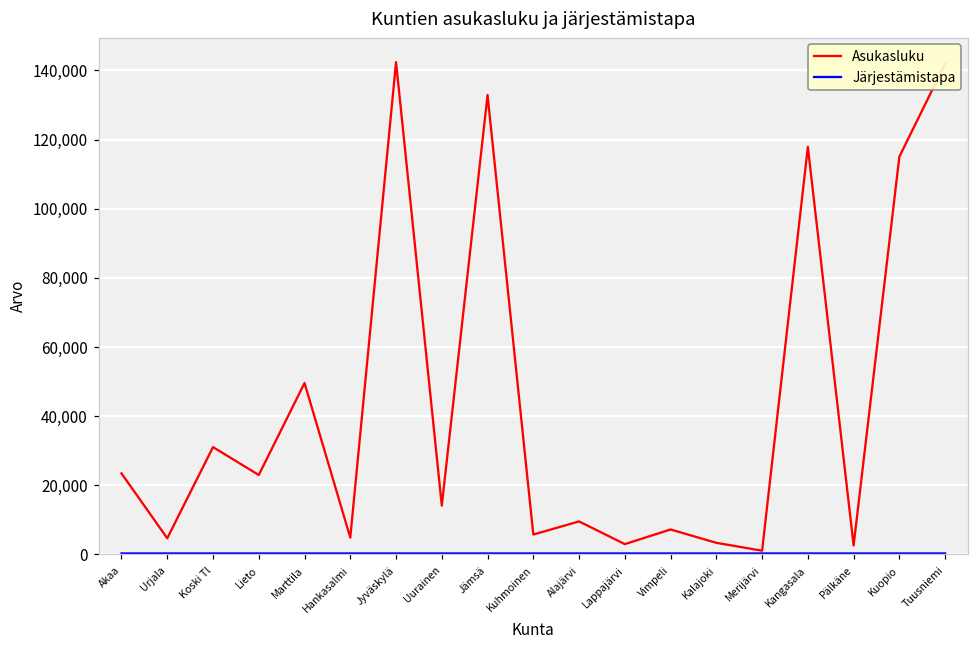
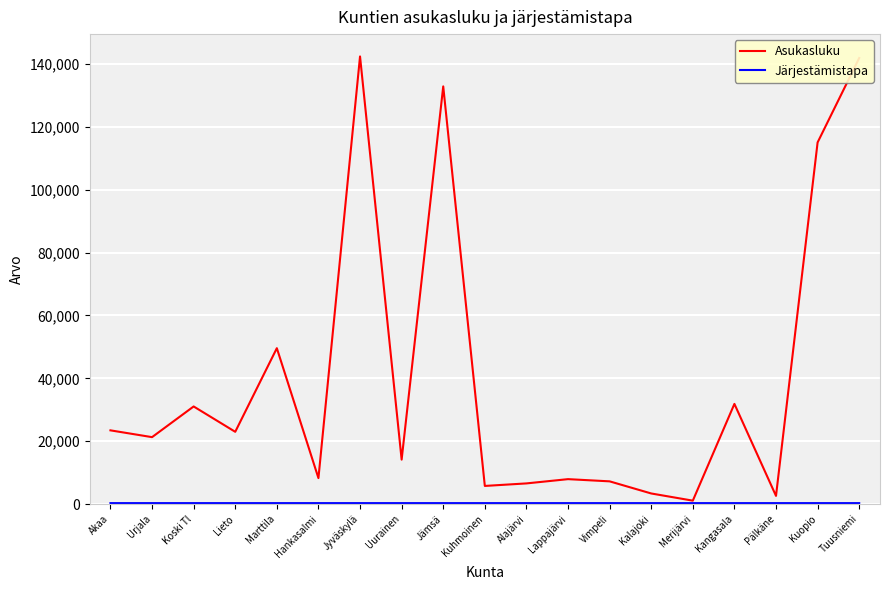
  {
    "Asukasluku": {
      "Akaa": "23,000",
-     "Urjala": "5,000",
+     "Urjala": "21,000",
      "Koski Tl": "31,000",
      "Lieto": "23,000",
      "Marttila": "50,000",
-     "Hankasalmi": "5,000",
+     "Hankasalmi": "8,000",
      "Jyväskylä": "142,000",
      "Uurainen": "14,000",
      "Jämsä": "133,000",
      "Kuhmoinen": "6,000",
-     "Alajärvi": "10,000",
-     "Lappajärvi": "3,000",
+     "Alajärvi": "7,000",
+     "Lappajärvi": "8,000",
      "Vimpeli": "7,000",
      "Kalajoki": "3,000",
-     "Kangasala": "118,000",
+     "Kangasala": "32,000",
      "Pälkäne": "3,000",
      "Kuopio": "115,000"
    },
    "Järjestämistapa": {
      "Akaa": "0",
      "Urjala": "0",
      "Koski Tl": "0",
      "Lieto": "0",
      "Marttila": "0",
      "Hankasalmi": "0",
      "Jyväskylä": "0",
      "Uurainen": "0",
      "Jämsä": "0",
      "Kuhmoinen": "0",
      "Alajärvi": "0",
      "Lappajärvi": "0",
      "Vimpeli": "0",
      "Kalajoki": "0",
      "Kangasala": "0",
      "Pälkäne": "0",
      "Kuopio": "0",
      "Tuusniemi": "0"
    }
  }
